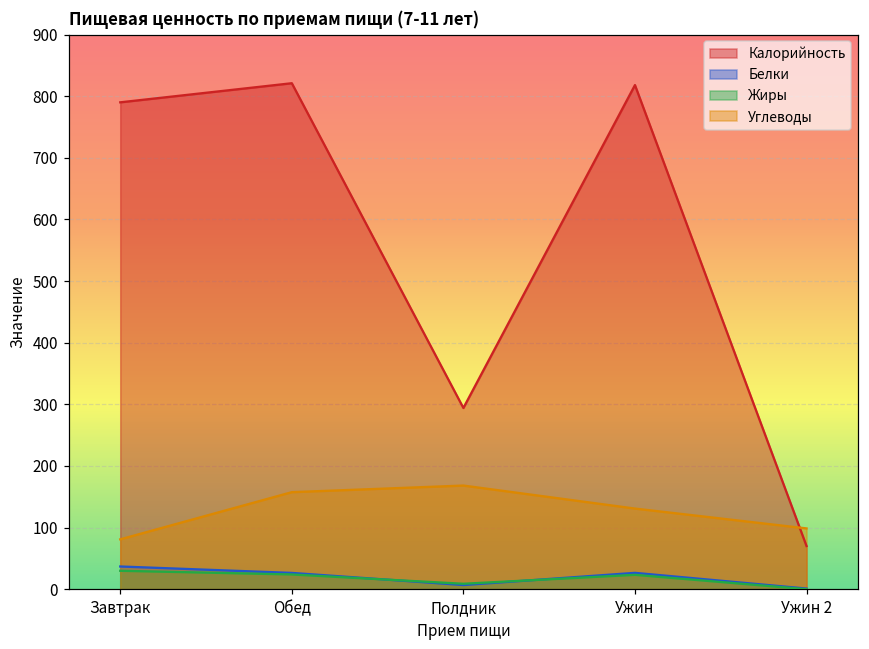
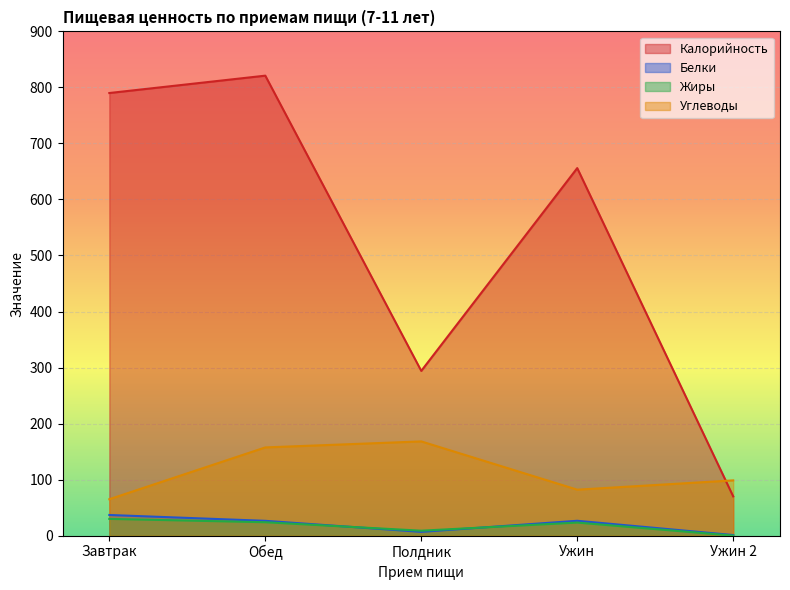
  {
    "Калорийность": {
      "Завтрак": 790,
      "Обед": 820,
      "Полдник": 290,
-     "Ужин": 820,
+     "Ужин": 660,
      "Ужин 2": 70
    },
    "Белки": {
      "Завтрак": 40
    },
    "Жиры": {
      "Завтрак": 30
    },
    "Углеводы": {
-     "Завтрак": 80,
+     "Завтрак": 60,
      "Обед": 160,
      "Полдник": 170,
-     "Ужин": 130,
+     "Ужин": 80,
      "Ужин 2": 100
    }
  }
